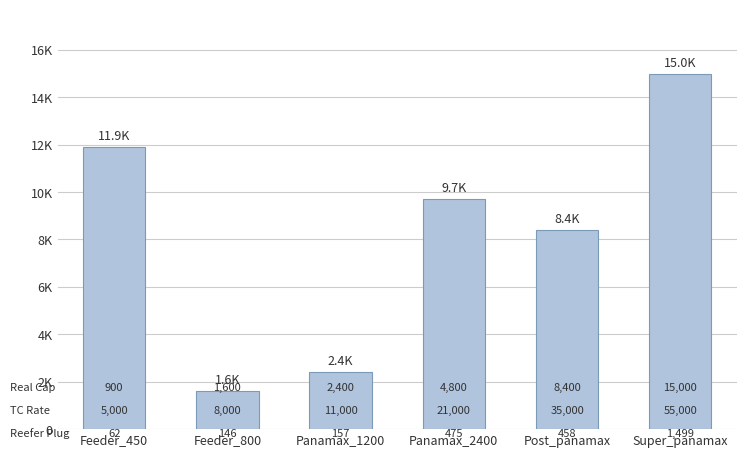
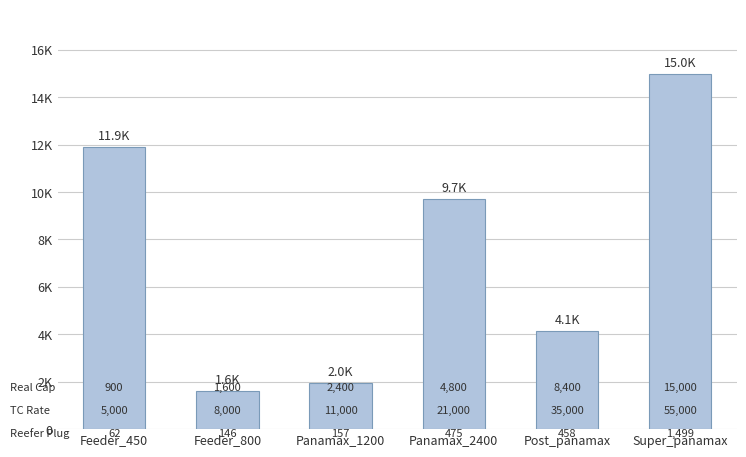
  {
    "Feeder_450": "11.9K",
-   "Panamax_1200": "2.4K",
+   "Panamax_1200": "2.0K",
    "Panamax_2400": "9.7K",
-   "Post_panamax": "8.4K",
+   "Post_panamax": "4.1K",
    "Super_panamax": "15.0K"
  }
